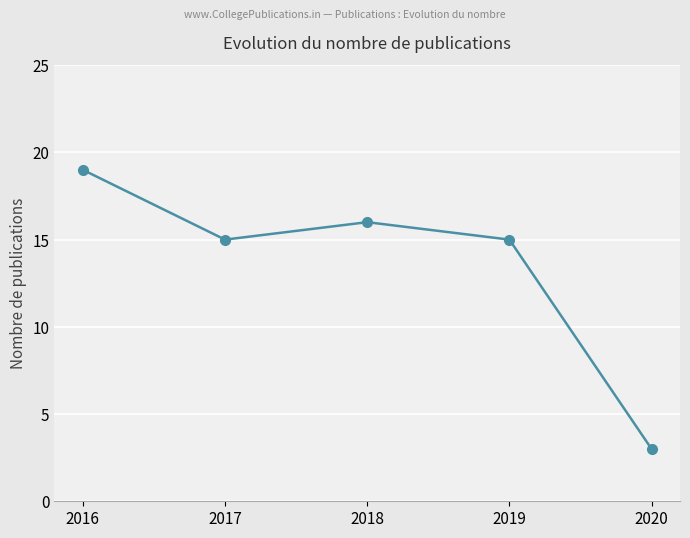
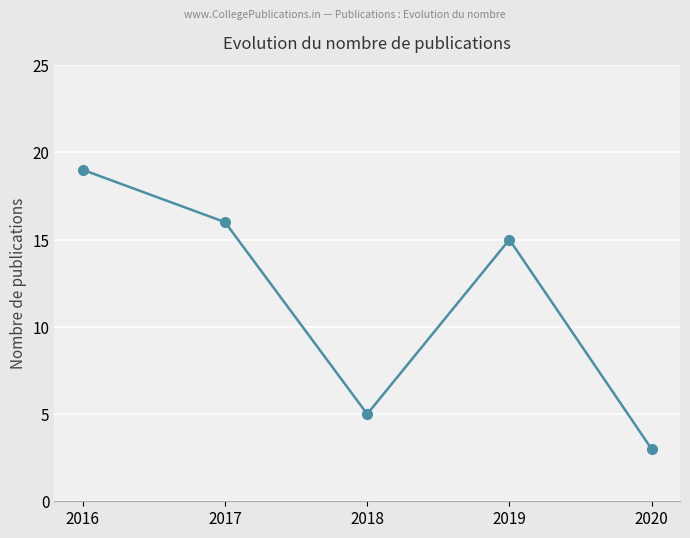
  {
    "2016": 19,
-   "2017": 15,
-   "2018": 16,
+   "2017": 16,
+   "2018": 5,
    "2019": 15,
    "2020": 3
  }
